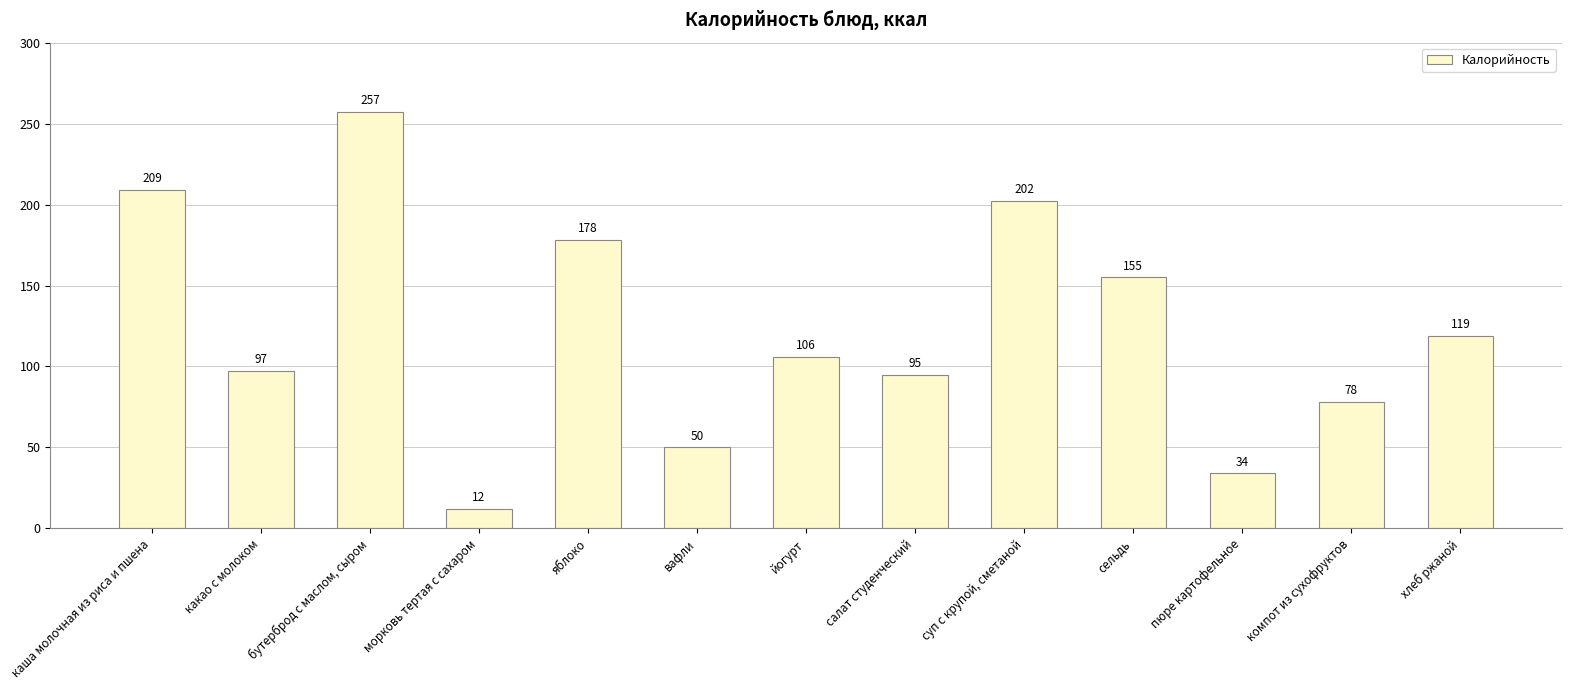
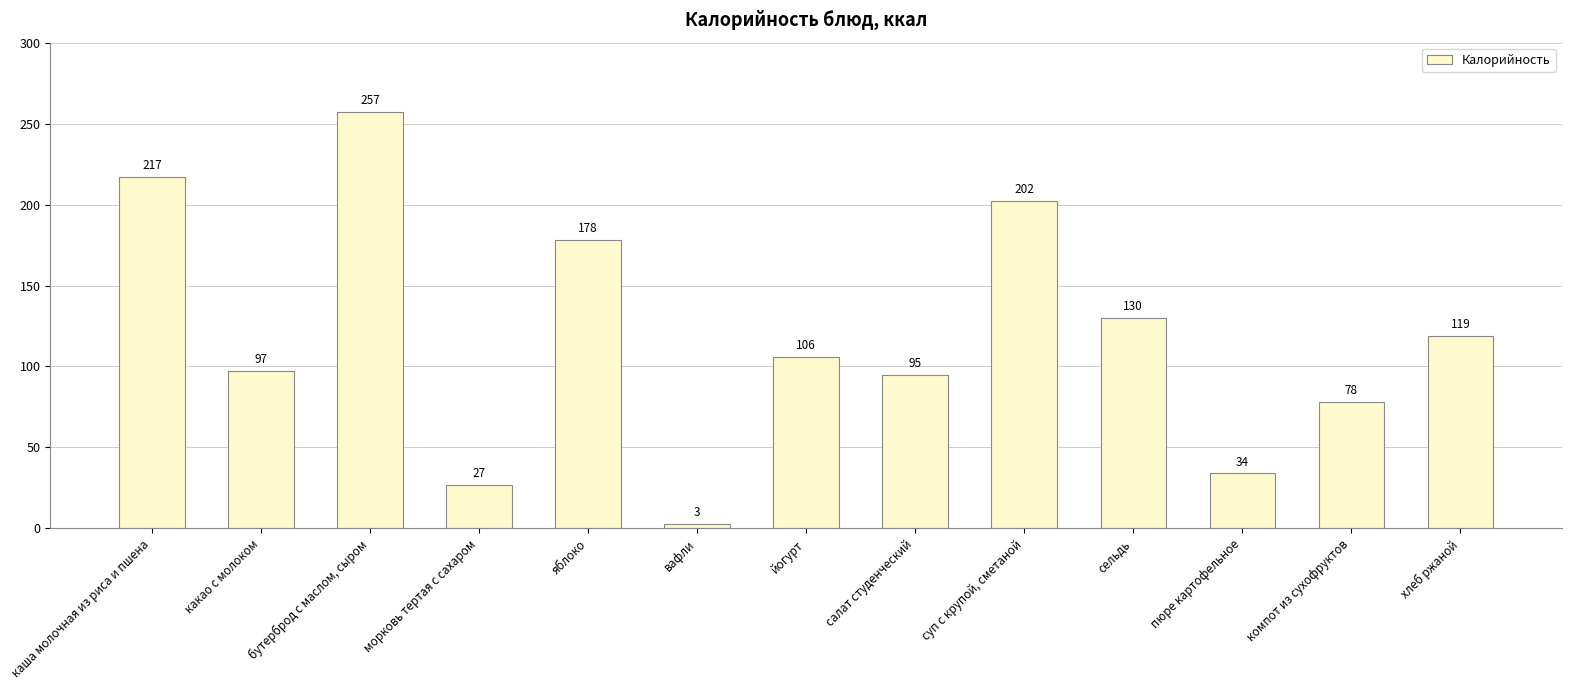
  {
-   "каша молочная из риса и пшена": 209,
+   "каша молочная из риса и пшена": 217,
    "какао с молоком": 97,
    "бутерброд с маслом, сыром": 257,
-   "морковь тертая с сахаром": 12,
+   "морковь тертая с сахаром": 27,
    "яблоко": 178,
-   "вафли": 50,
+   "вафли": 3,
    "йогурт": 106,
    "салат студенческий": 95,
    "суп с крупой, сметаной": 202,
-   "сельдь": 155,
+   "сельдь": 130,
    "пюре картофельное": 34,
    "компот из сухофруктов": 78,
    "хлеб ржаной": 119
  }
